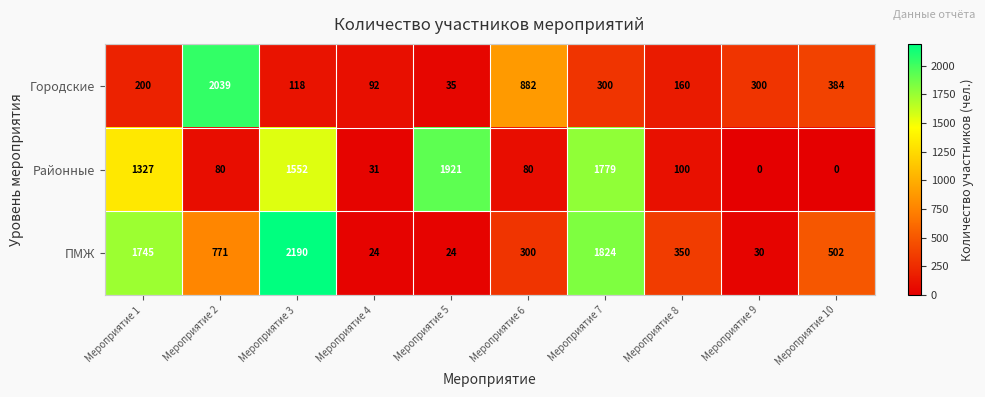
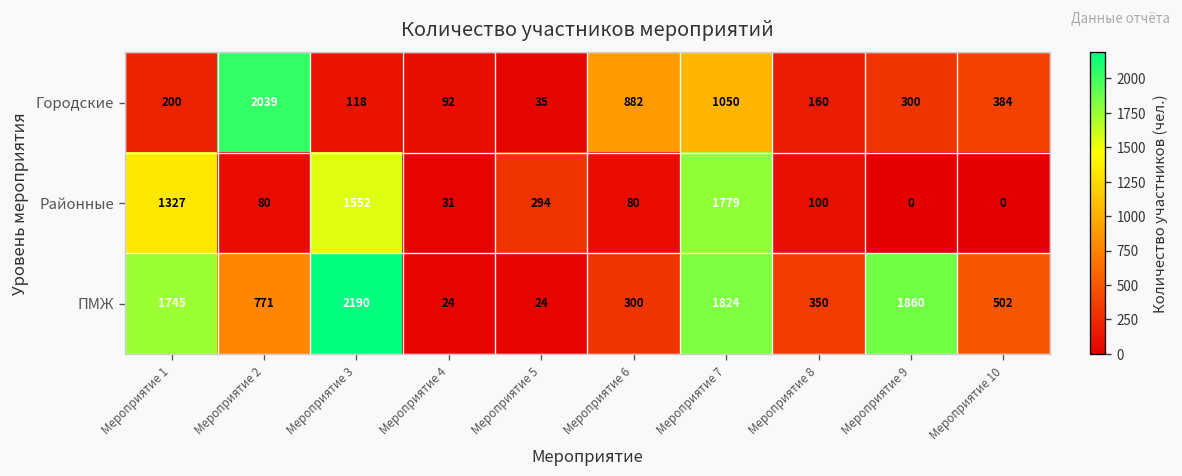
  {
    "Городские": {
      "Мероприятие 1": 200,
      "Мероприятие 2": 2039,
      "Мероприятие 3": 118,
      "Мероприятие 4": 92,
      "Мероприятие 5": 35,
      "Мероприятие 6": 882,
-     "Мероприятие 7": 300,
+     "Мероприятие 7": 1050,
      "Мероприятие 8": 160,
      "Мероприятие 9": 300,
      "Мероприятие 10": 384
    },
    "Районные": {
      "Мероприятие 1": 1327,
      "Мероприятие 2": 80,
      "Мероприятие 3": 1552,
      "Мероприятие 4": 31,
-     "Мероприятие 5": 1921,
+     "Мероприятие 5": 294,
      "Мероприятие 6": 80,
      "Мероприятие 7": 1779,
      "Мероприятие 8": 100,
      "Мероприятие 9": 0,
      "Мероприятие 10": 0
    },
    "ПМЖ": {
      "Мероприятие 1": 1745,
      "Мероприятие 2": 771,
      "Мероприятие 3": 2190,
      "Мероприятие 4": 24,
      "Мероприятие 5": 24,
      "Мероприятие 6": 300,
      "Мероприятие 7": 1824,
      "Мероприятие 8": 350,
-     "Мероприятие 9": 30,
+     "Мероприятие 9": 1860,
      "Мероприятие 10": 502
    }
  }
